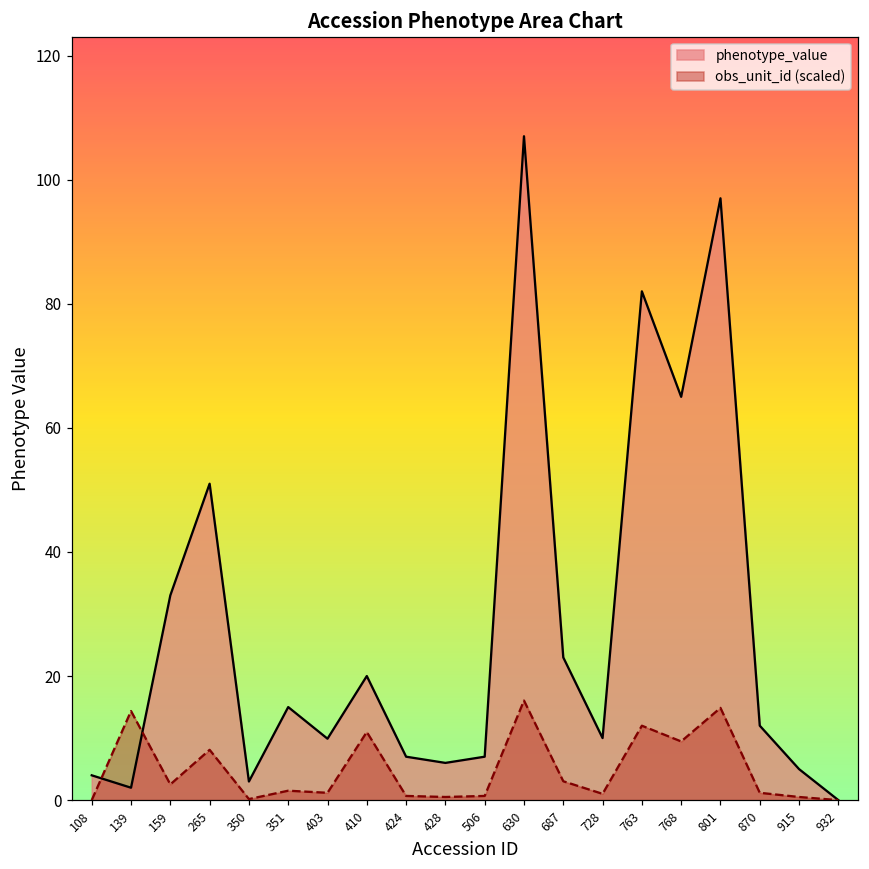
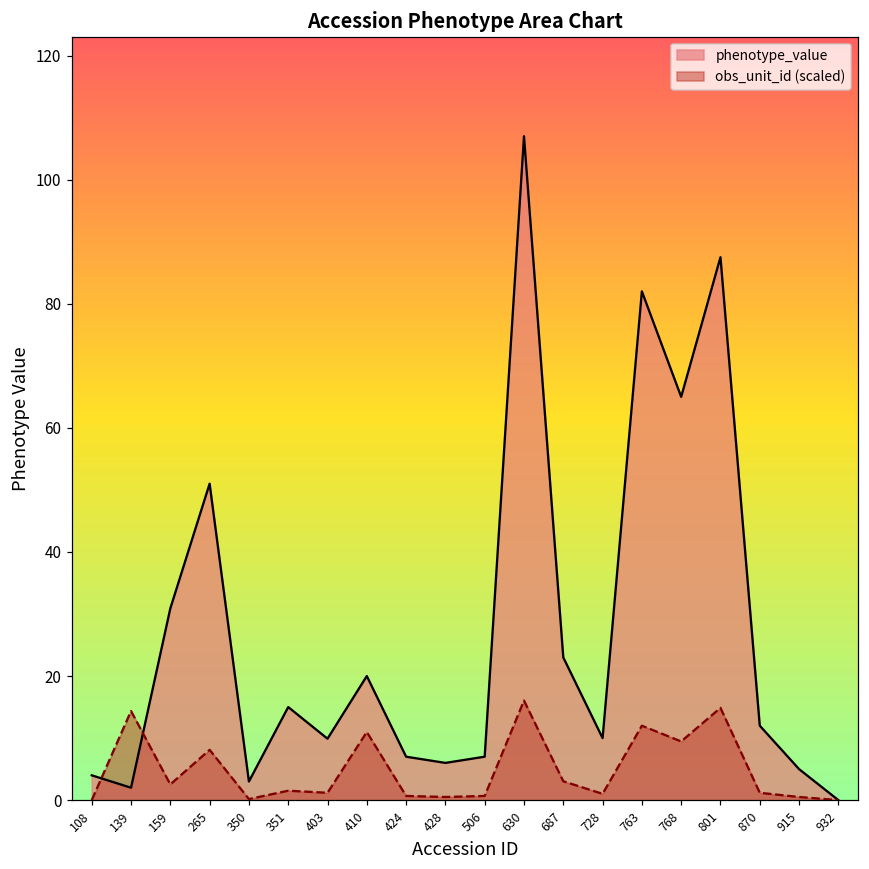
  {
    "phenotype_value": {
      "108": 4,
      "139": 2,
-     "159": 33,
+     "159": 31,
      "265": 51,
      "350": 3,
      "351": 15,
      "403": 10,
      "410": 20,
      "424": 7,
      "428": 6,
      "506": 7,
      "630": 107,
      "687": 23,
      "728": 10,
      "763": 82,
      "768": 65,
-     "801": 97,
+     "801": 88,
      "870": 12,
      "915": 5
    },
    "obs_unit_id (scaled)": {
      "108": 0,
      "139": 14,
      "159": 3,
      "265": 8,
      "350": 0,
      "351": 2,
      "403": 1,
      "410": 11,
      "424": 1,
      "428": 1,
      "506": 1,
      "630": 16,
      "687": 3,
      "728": 1,
      "763": 12,
      "768": 9,
      "801": 15,
      "870": 1,
      "915": 1
    }
  }
